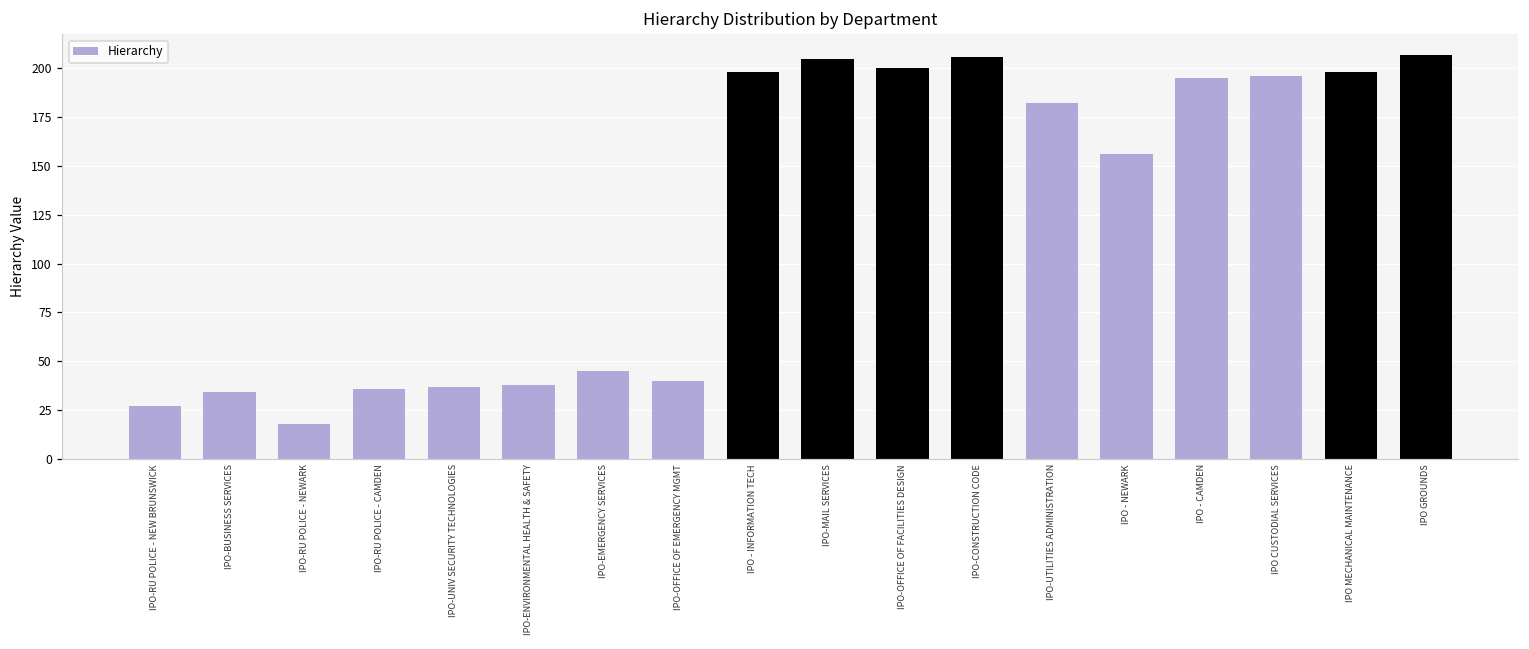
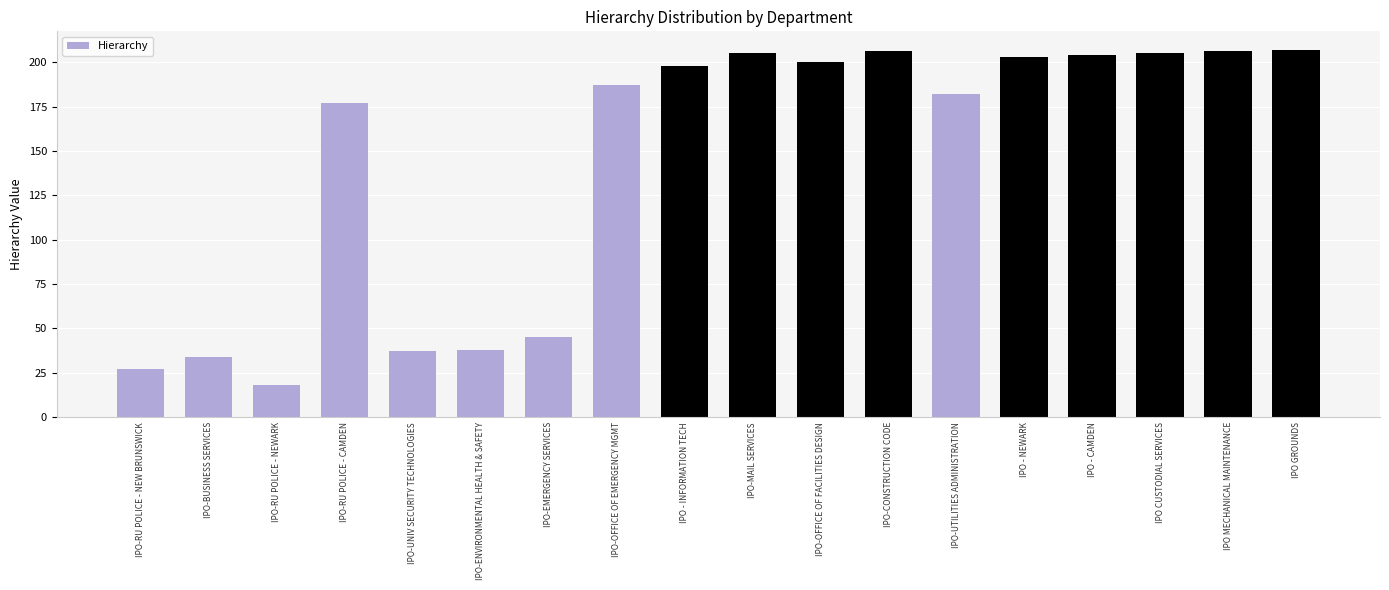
  {
    "IPO-RU POLICE - NEW BRUNSWICK": 27,
    "IPO-BUSINESS SERVICES": 34,
    "IPO-RU POLICE - NEWARK": 18,
-   "IPO-RU POLICE - CAMDEN": 36,
+   "IPO-RU POLICE - CAMDEN": 177,
    "IPO-UNIV SECURITY TECHNOLOGIES": 37,
    "IPO-ENVIRONMENTAL HEALTH & SAFETY": 38,
    "IPO-EMERGENCY SERVICES": 45,
-   "IPO-OFFICE OF EMERGENCY MGMT": 40,
+   "IPO-OFFICE OF EMERGENCY MGMT": 187,
    "IPO - INFORMATION TECH": 198,
    "IPO-MAIL SERVICES": 205,
    "IPO-OFFICE OF FACILITIES DESIGN": 200,
    "IPO-CONSTRUCTION CODE": 206,
    "IPO-UTILITIES ADMINISTRATION": 182,
-   "IPO - NEWARK": 156,
-   "IPO - CAMDEN": 195,
-   "IPO CUSTODIAL SERVICES": 196,
-   "IPO MECHANICAL MAINTENANCE": 198,
+   "IPO - NEWARK": 203,
+   "IPO - CAMDEN": 204,
+   "IPO CUSTODIAL SERVICES": 205,
+   "IPO MECHANICAL MAINTENANCE": 206,
    "IPO GROUNDS": 207
  }
